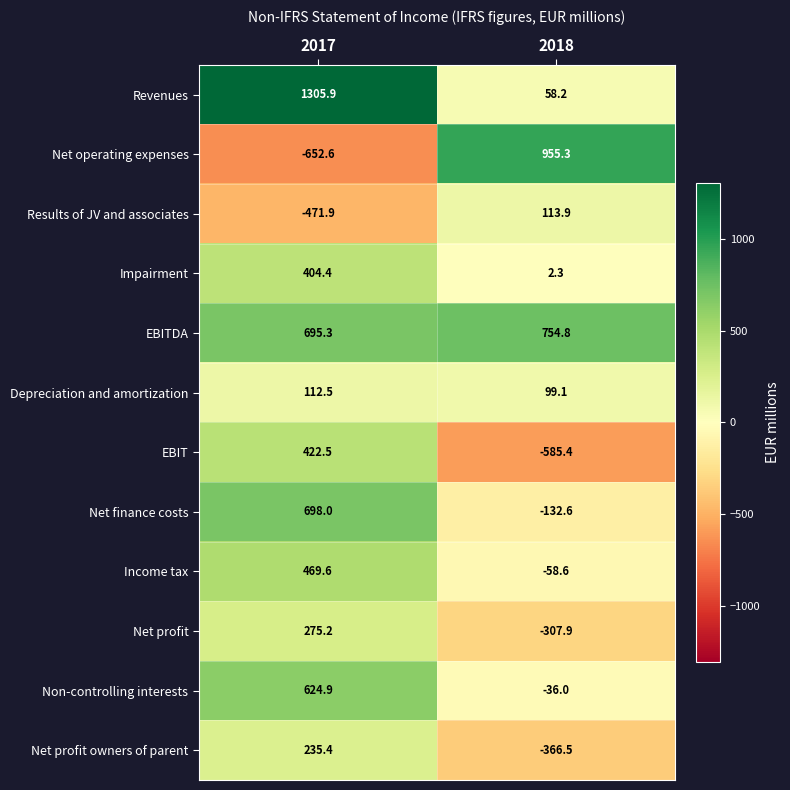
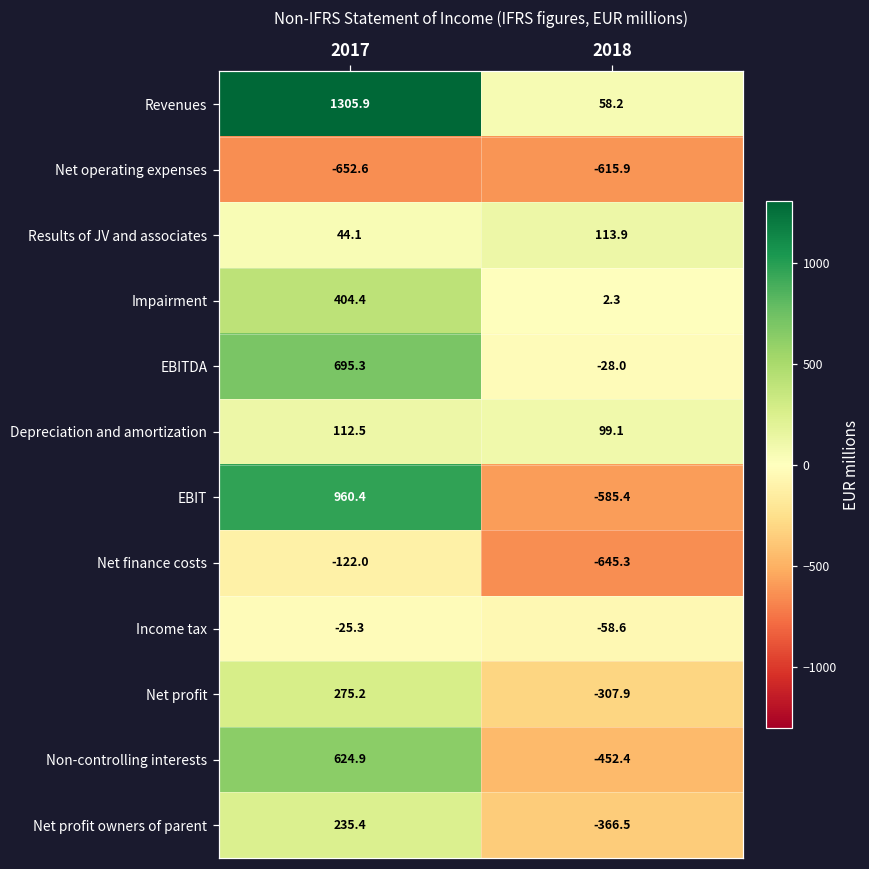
  {
    "Revenues": {
      "2017": 1305.9,
      "2018": 58.2
    },
    "Net operating expenses": {
      "2017": -652.6,
-     "2018": 955.3
+     "2018": -615.9
    },
    "Results of JV and associates": {
-     "2017": -471.9,
+     "2017": 44.1,
      "2018": 113.9
    },
    "Impairment": {
      "2017": 404.4,
      "2018": 2.3
    },
    "EBITDA": {
      "2017": 695.3,
-     "2018": 754.8
+     "2018": -28.0
    },
    "Depreciation and amortization": {
      "2017": 112.5,
      "2018": 99.1
    },
    "EBIT": {
-     "2017": 422.5,
+     "2017": 960.4,
      "2018": -585.4
    },
    "Net finance costs": {
-     "2017": 698.0,
-     "2018": -132.6
+     "2017": -122.0,
+     "2018": -645.3
    },
    "Income tax": {
-     "2017": 469.6,
+     "2017": -25.3,
      "2018": -58.6
    },
    "Net profit": {
      "2017": 275.2,
      "2018": -307.9
    },
    "Non-controlling interests": {
      "2017": 624.9,
-     "2018": -36.0
+     "2018": -452.4
    },
    "Net profit owners of parent": {
      "2017": 235.4,
      "2018": -366.5
    }
  }
